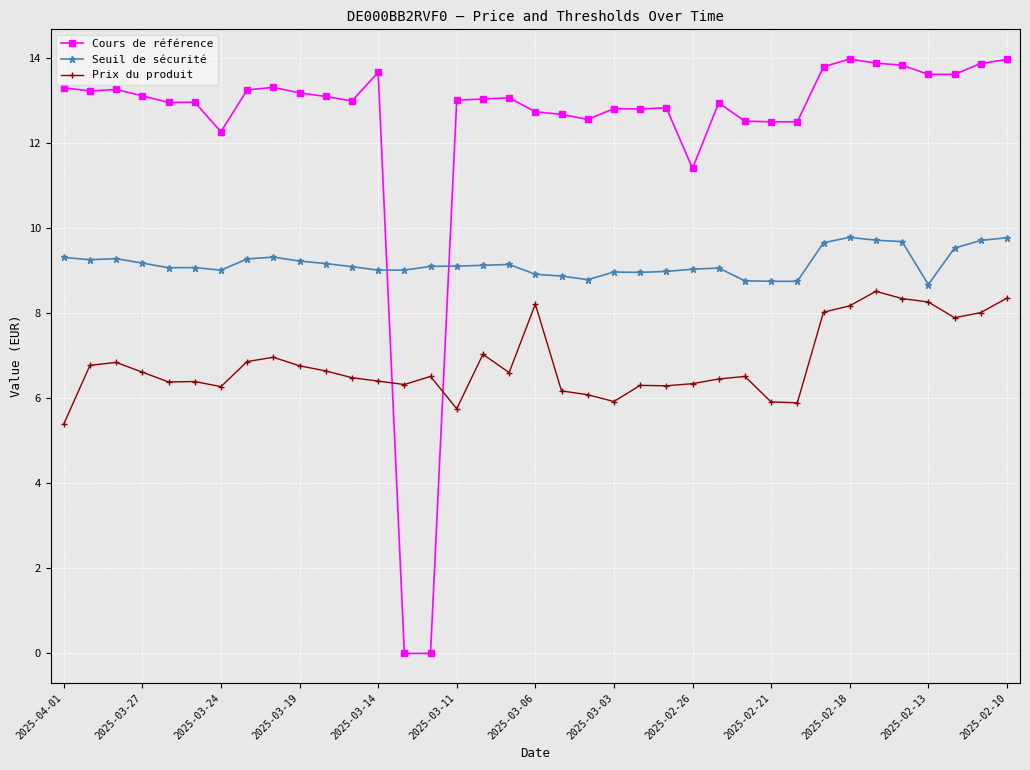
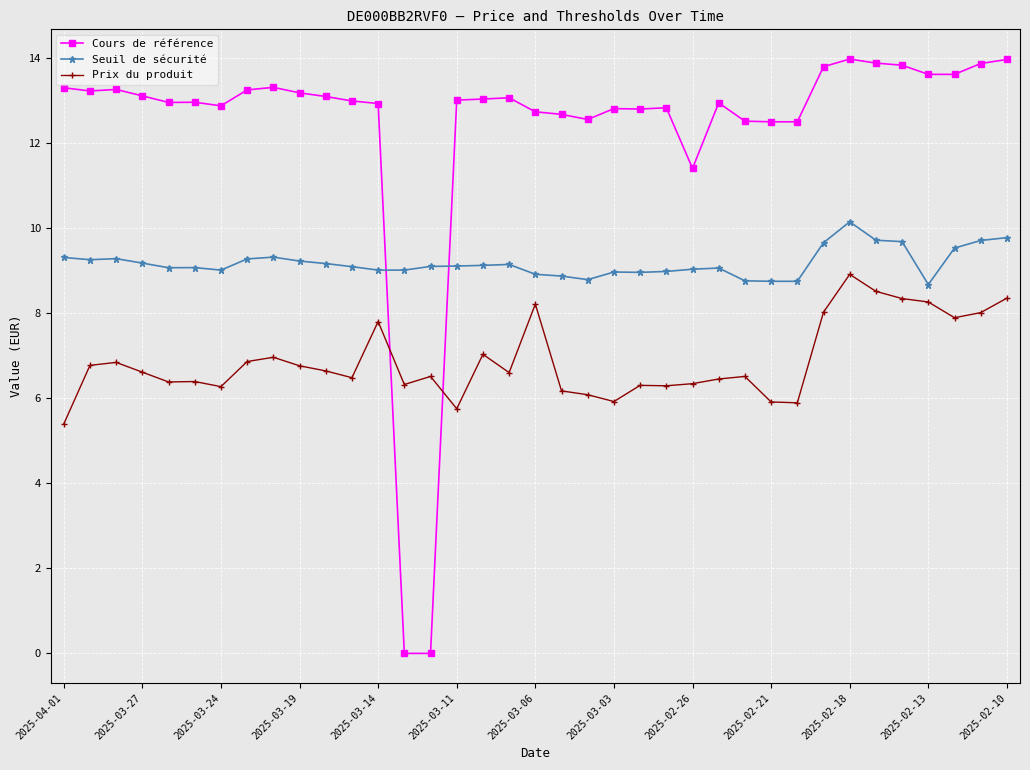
  {
    "Cours de référence": {
      "2025-04-01": 13.3,
      "2025-03-27": 13.1,
-     "2025-03-24": 12.3,
+     "2025-03-24": 12.9,
      "2025-03-19": 13.2,
-     "2025-03-14": 13.7,
+     "2025-03-14": 12.9,
      "2025-03-11": 13.0,
      "2025-03-06": 12.7,
      "2025-03-03": 12.8,
      "2025-02-26": 11.4,
      "2025-02-21": 12.5,
      "2025-02-18": 14.0,
      "2025-02-13": 13.6,
      "2025-02-10": 14.0
    },
    "Seuil de sécurité": {
      "2025-04-01": 9.3,
      "2025-03-27": 9.2,
      "2025-03-24": 9.0,
      "2025-03-19": 9.2,
      "2025-03-14": 9.0,
      "2025-03-11": 9.1,
      "2025-03-06": 8.9,
      "2025-03-03": 9.0,
      "2025-02-26": 9.0,
      "2025-02-21": 8.7,
-     "2025-02-18": 9.8,
+     "2025-02-18": 10.1,
      "2025-02-13": 8.7,
      "2025-02-10": 9.8
    },
    "Prix du produit": {
      "2025-04-01": 5.4,
      "2025-03-27": 6.6,
      "2025-03-24": 6.3,
      "2025-03-19": 6.8,
-     "2025-03-14": 6.4,
+     "2025-03-14": 7.8,
      "2025-03-11": 5.8,
      "2025-03-06": 8.2,
      "2025-03-03": 5.9,
      "2025-02-26": 6.3,
      "2025-02-21": 5.9,
-     "2025-02-18": 8.2,
+     "2025-02-18": 8.9,
      "2025-02-13": 8.3,
      "2025-02-10": 8.4
    }
  }
